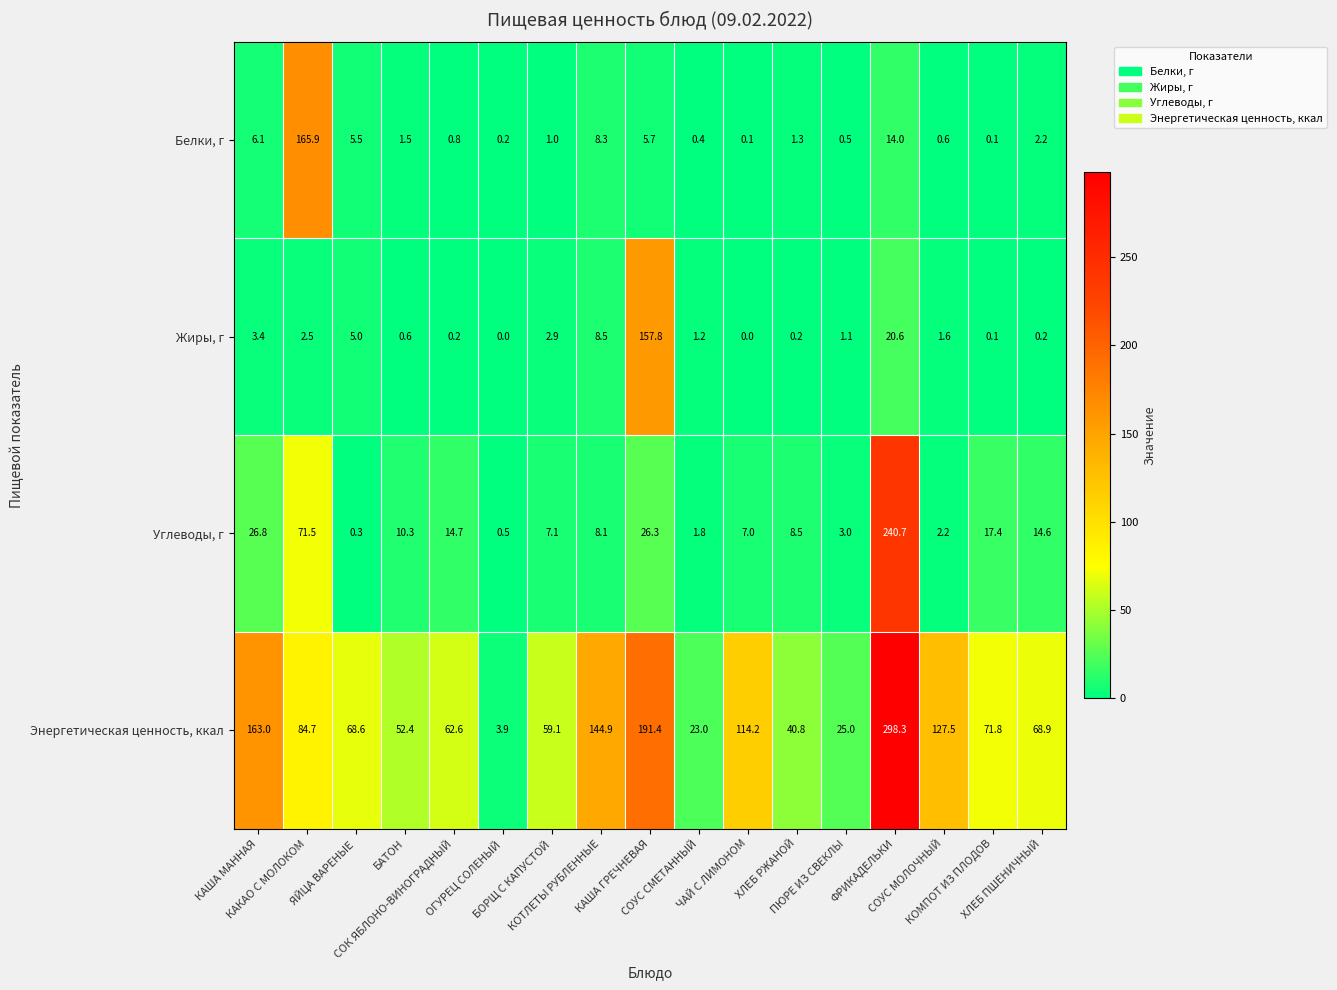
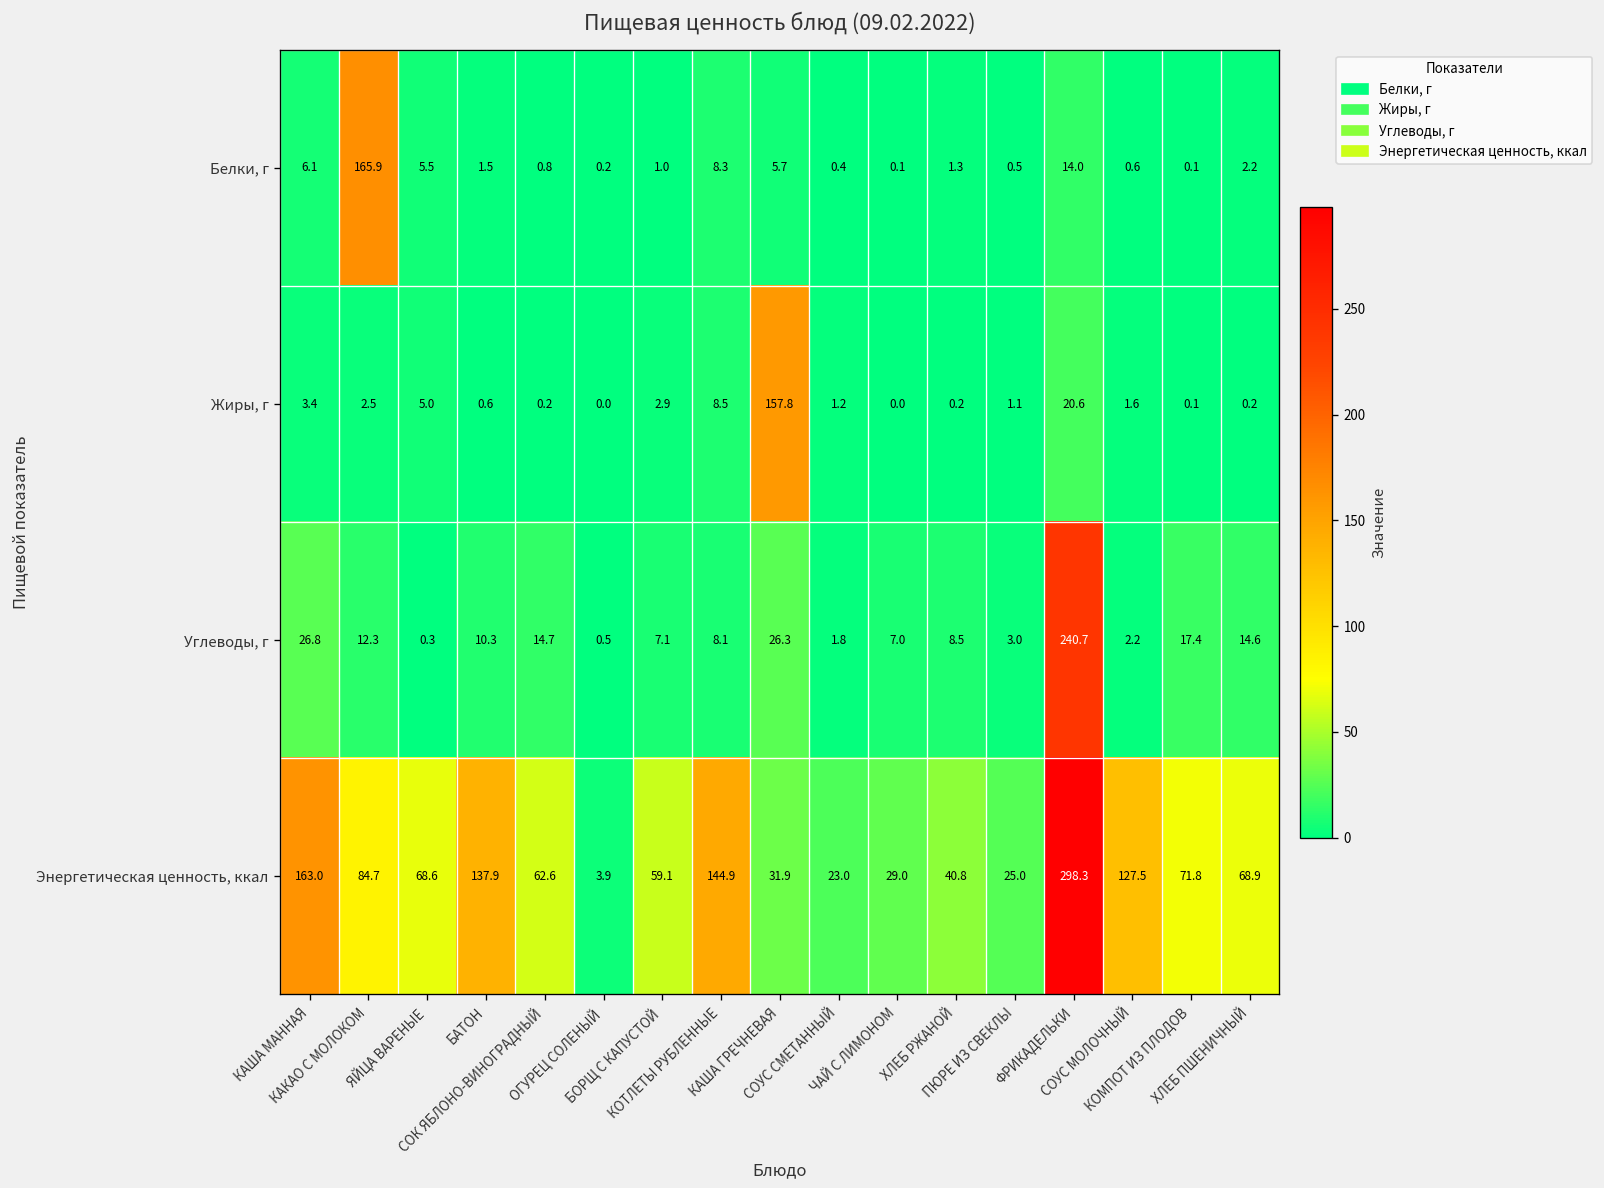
  {
    "Белки, г": {
      "КАША МАННАЯ": 6.1,
      "КАКАО С МОЛОКОМ": 165.9,
      "ЯЙЦА ВАРЕНЫЕ": 5.5,
      "БАТОН": 1.5,
      "СОК ЯБЛОНО-ВИНОГРАДНЫЙ": 0.8,
      "ОГУРЕЦ СОЛЕНЫЙ": 0.2,
      "БОРЩ С КАПУСТОЙ": 1.0,
      "КОТЛЕТЫ РУБЛЕННЫЕ": 8.3,
      "КАША ГРЕЧНЕВАЯ": 5.7,
      "СОУС СМЕТАННЫЙ": 0.4,
      "ЧАЙ С ЛИМОНОМ": 0.1,
      "ХЛЕБ РЖАНОЙ": 1.3,
      "ПЮРЕ ИЗ СВЕКЛЫ": 0.5,
      "ФРИКАДЕЛЬКИ": 14.0,
      "СОУС МОЛОЧНЫЙ": 0.6,
      "КОМПОТ ИЗ ПЛОДОВ": 0.1,
      "ХЛЕБ ПШЕНИЧНЫЙ": 2.2
    },
    "Жиры, г": {
      "КАША МАННАЯ": 3.4,
      "КАКАО С МОЛОКОМ": 2.5,
      "ЯЙЦА ВАРЕНЫЕ": 5.0,
      "БАТОН": 0.6,
      "СОК ЯБЛОНО-ВИНОГРАДНЫЙ": 0.2,
      "ОГУРЕЦ СОЛЕНЫЙ": 0.0,
      "БОРЩ С КАПУСТОЙ": 2.9,
      "КОТЛЕТЫ РУБЛЕННЫЕ": 8.5,
      "КАША ГРЕЧНЕВАЯ": 157.8,
      "СОУС СМЕТАННЫЙ": 1.2,
      "ЧАЙ С ЛИМОНОМ": 0.0,
      "ХЛЕБ РЖАНОЙ": 0.2,
      "ПЮРЕ ИЗ СВЕКЛЫ": 1.1,
      "ФРИКАДЕЛЬКИ": 20.6,
      "СОУС МОЛОЧНЫЙ": 1.6,
      "КОМПОТ ИЗ ПЛОДОВ": 0.1,
      "ХЛЕБ ПШЕНИЧНЫЙ": 0.2
    },
    "Углеводы, г": {
      "КАША МАННАЯ": 26.8,
-     "КАКАО С МОЛОКОМ": 71.5,
+     "КАКАО С МОЛОКОМ": 12.3,
      "ЯЙЦА ВАРЕНЫЕ": 0.3,
      "БАТОН": 10.3,
      "СОК ЯБЛОНО-ВИНОГРАДНЫЙ": 14.7,
      "ОГУРЕЦ СОЛЕНЫЙ": 0.5,
      "БОРЩ С КАПУСТОЙ": 7.1,
      "КОТЛЕТЫ РУБЛЕННЫЕ": 8.1,
      "КАША ГРЕЧНЕВАЯ": 26.3,
      "СОУС СМЕТАННЫЙ": 1.8,
      "ЧАЙ С ЛИМОНОМ": 7.0,
      "ХЛЕБ РЖАНОЙ": 8.5,
      "ПЮРЕ ИЗ СВЕКЛЫ": 3.0,
      "ФРИКАДЕЛЬКИ": 240.7,
      "СОУС МОЛОЧНЫЙ": 2.2,
      "КОМПОТ ИЗ ПЛОДОВ": 17.4,
      "ХЛЕБ ПШЕНИЧНЫЙ": 14.6
    },
    "Энергетическая ценность, ккал": {
      "КАША МАННАЯ": 163.0,
      "КАКАО С МОЛОКОМ": 84.7,
      "ЯЙЦА ВАРЕНЫЕ": 68.6,
-     "БАТОН": 52.4,
+     "БАТОН": 137.9,
      "СОК ЯБЛОНО-ВИНОГРАДНЫЙ": 62.6,
      "ОГУРЕЦ СОЛЕНЫЙ": 3.9,
      "БОРЩ С КАПУСТОЙ": 59.1,
      "КОТЛЕТЫ РУБЛЕННЫЕ": 144.9,
-     "КАША ГРЕЧНЕВАЯ": 191.4,
+     "КАША ГРЕЧНЕВАЯ": 31.9,
      "СОУС СМЕТАННЫЙ": 23.0,
-     "ЧАЙ С ЛИМОНОМ": 114.2,
+     "ЧАЙ С ЛИМОНОМ": 29.0,
      "ХЛЕБ РЖАНОЙ": 40.8,
      "ПЮРЕ ИЗ СВЕКЛЫ": 25.0,
      "ФРИКАДЕЛЬКИ": 298.3,
      "СОУС МОЛОЧНЫЙ": 127.5,
      "КОМПОТ ИЗ ПЛОДОВ": 71.8,
      "ХЛЕБ ПШЕНИЧНЫЙ": 68.9
    }
  }
